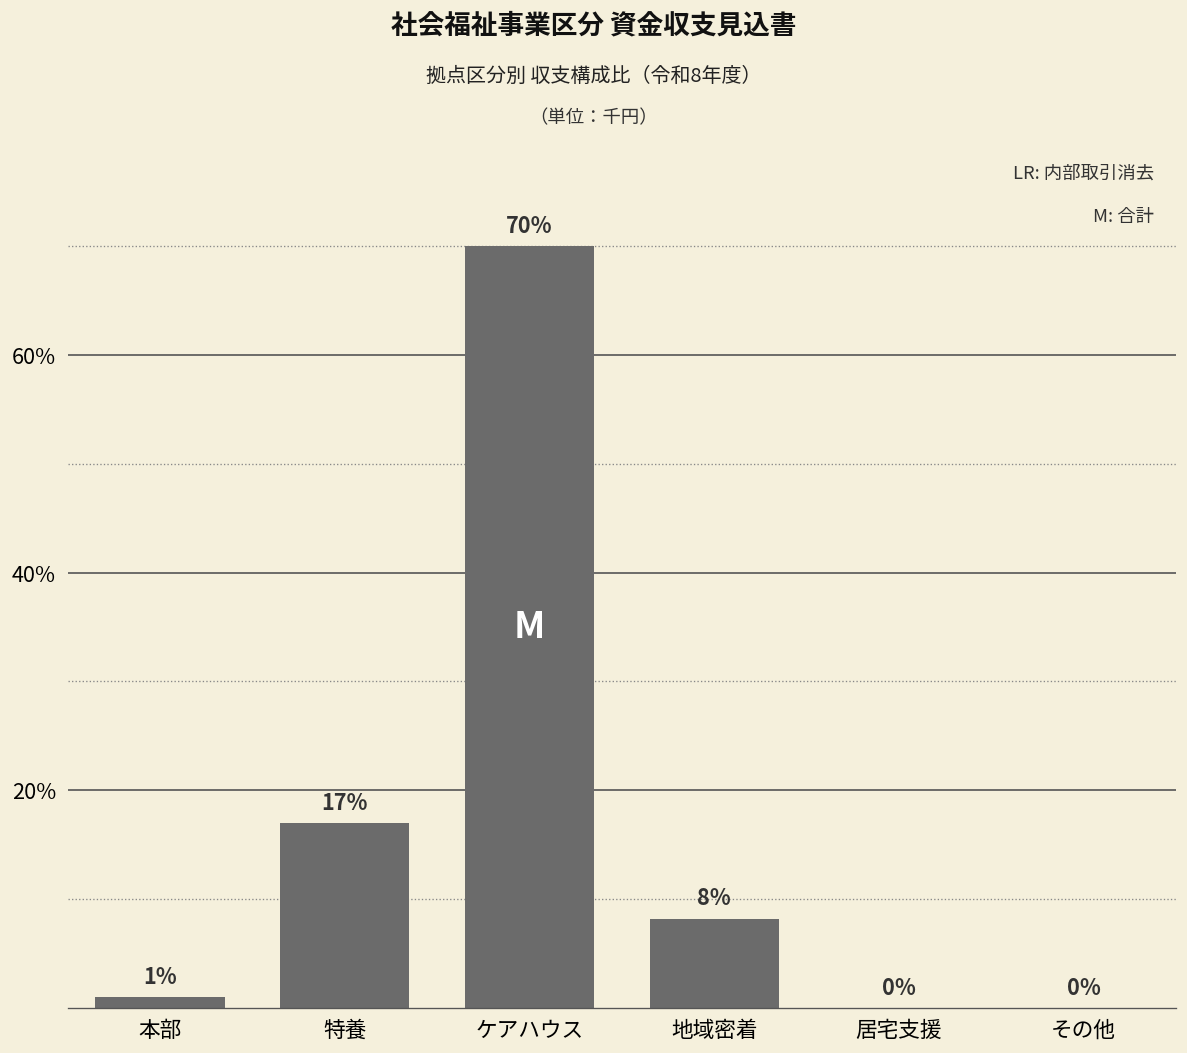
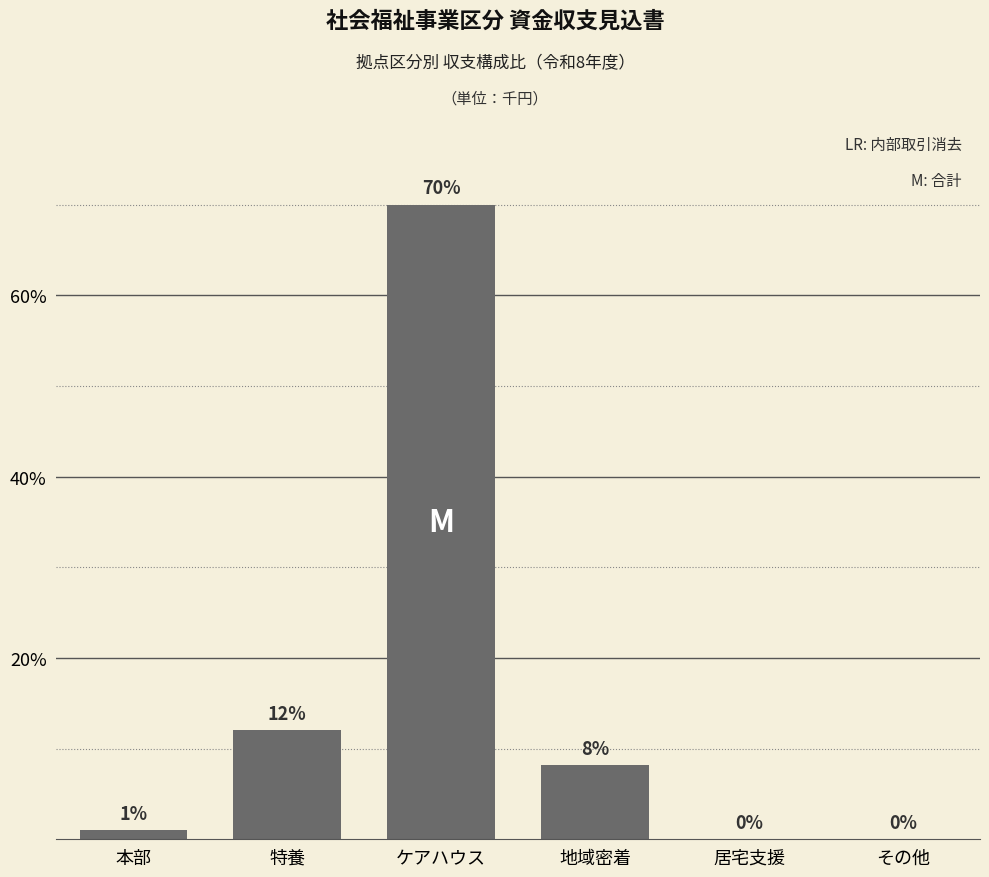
  {
    "本部": "1%",
-   "特養": "17%",
+   "特養": "12%",
    "ケアハウス": "70%",
    "地域密着": "8%",
    "居宅支援": "0%",
    "その他": "0%"
  }
